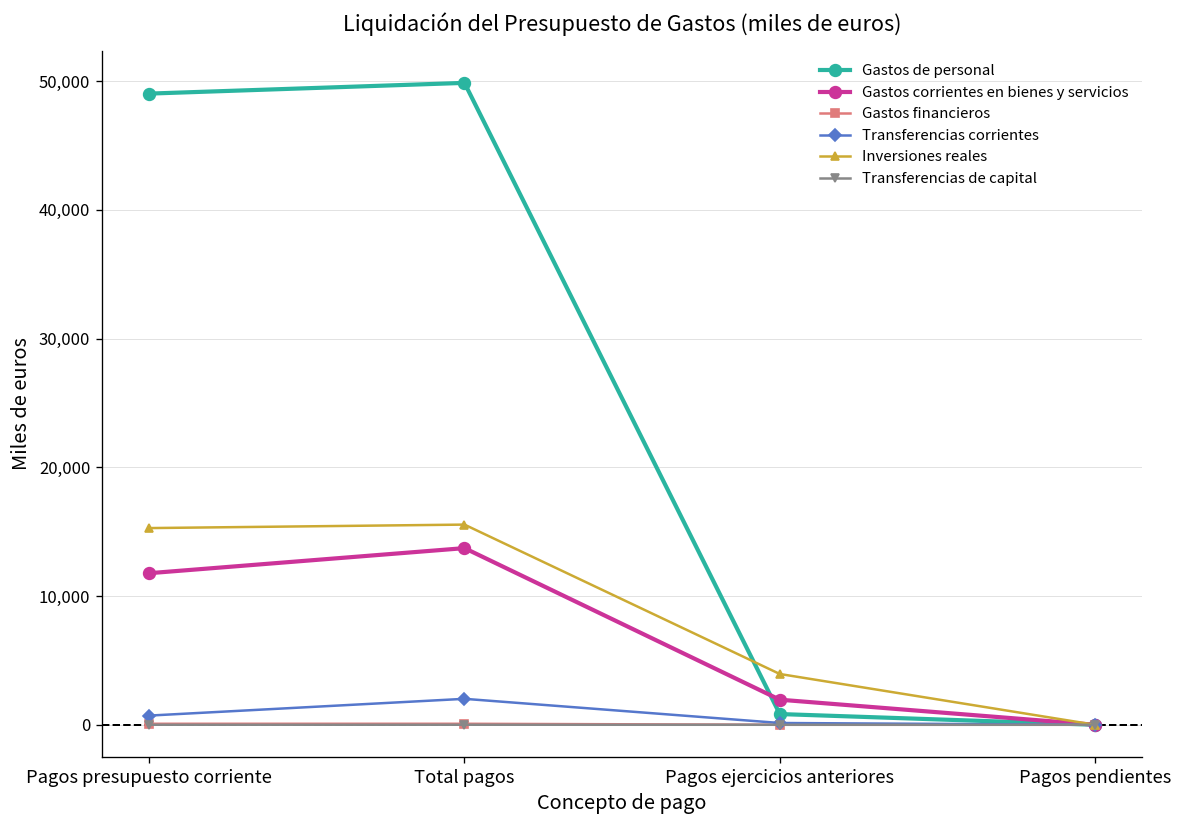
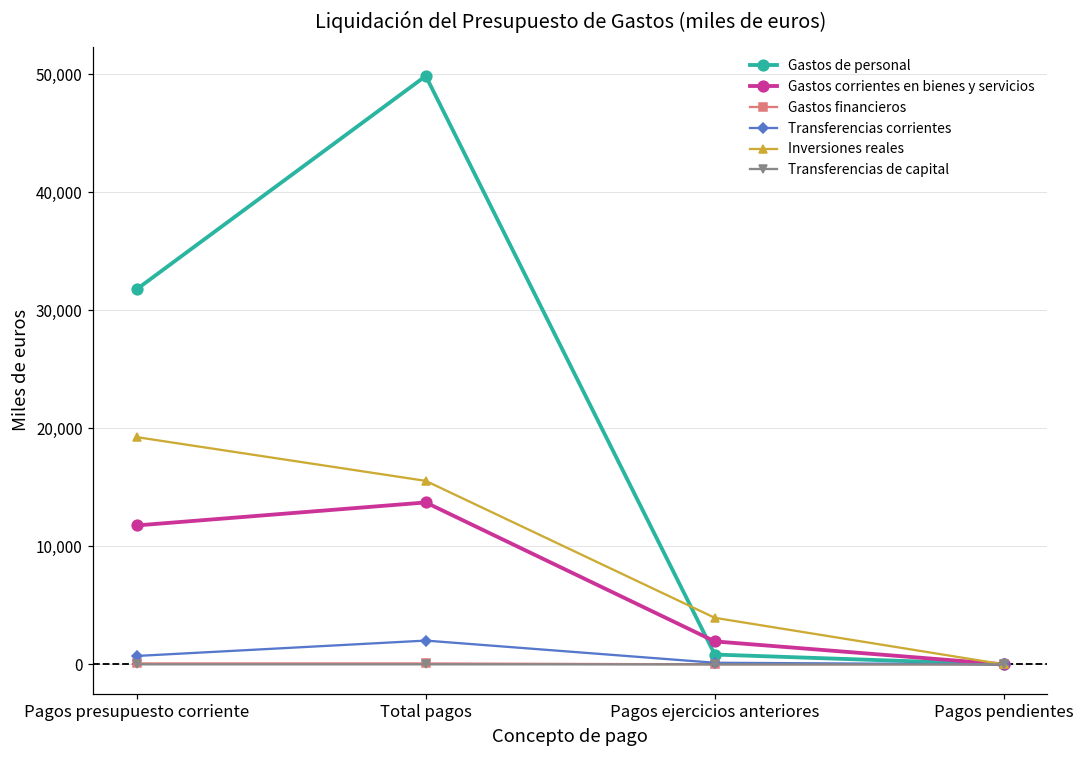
  {
    "Gastos de personal": {
-     "Pagos presupuesto corriente": "49,000",
+     "Pagos presupuesto corriente": "31,800",
      "Total pagos": "49,900",
      "Pagos ejercicios anteriores": "800"
    },
    "Gastos corrientes en bienes y servicios": {
      "Pagos presupuesto corriente": "11,800",
      "Total pagos": "13,700",
      "Pagos ejercicios anteriores": "1,900"
    },
    "Transferencias corrientes": {
      "Pagos presupuesto corriente": "700",
      "Total pagos": "2,000"
    },
    "Inversiones reales": {
-     "Pagos presupuesto corriente": "15,300",
+     "Pagos presupuesto corriente": "19,300",
      "Total pagos": "15,500",
      "Pagos ejercicios anteriores": "3,900"
    }
  }
